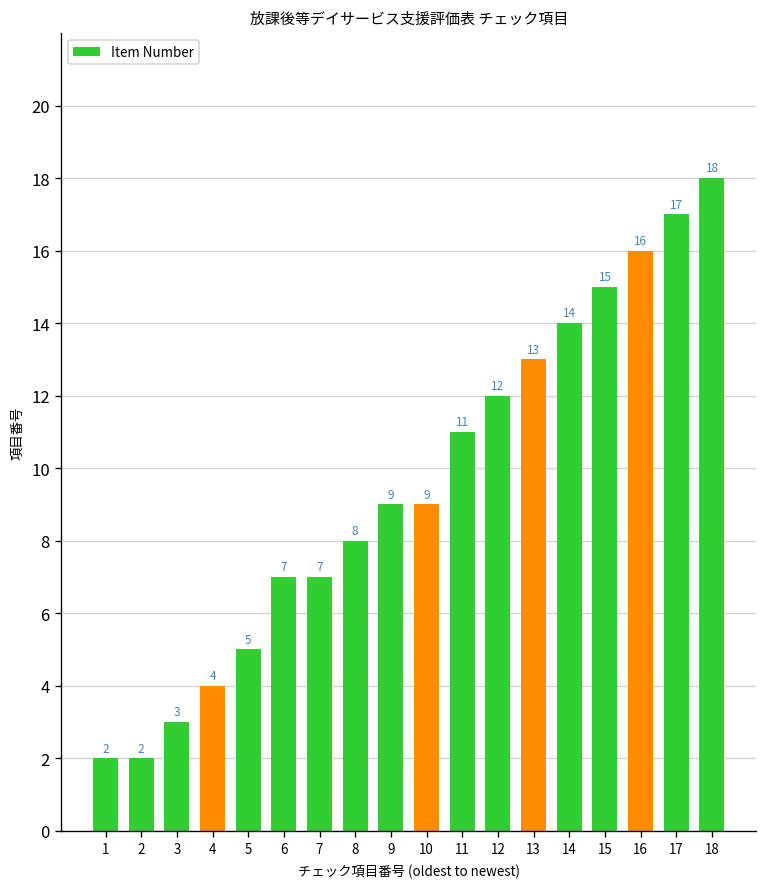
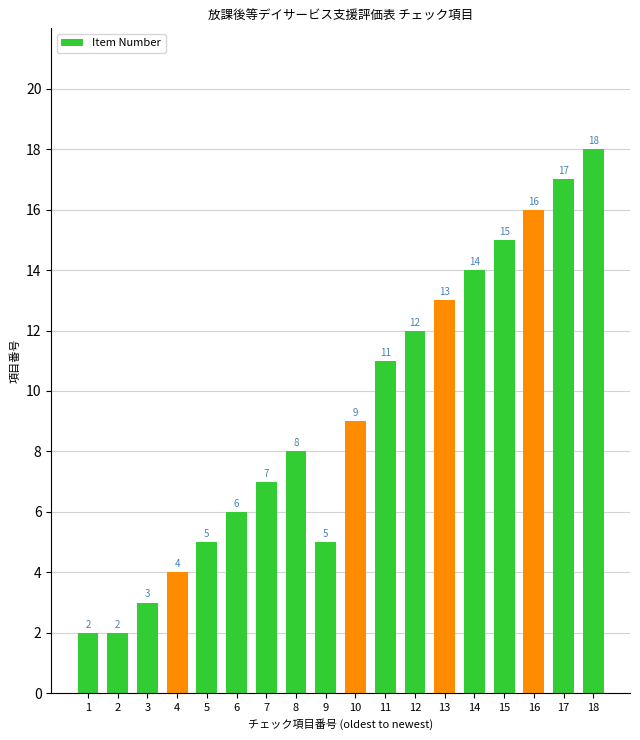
  {
    "1": 2,
    "2": 2,
    "3": 3,
    "4": 4,
    "5": 5,
-   "6": 7,
+   "6": 6,
    "7": 7,
    "8": 8,
-   "9": 9,
+   "9": 5,
    "10": 9,
    "11": 11,
    "12": 12,
    "13": 13,
    "14": 14,
    "15": 15,
    "16": 16,
    "17": 17,
    "18": 18
  }
